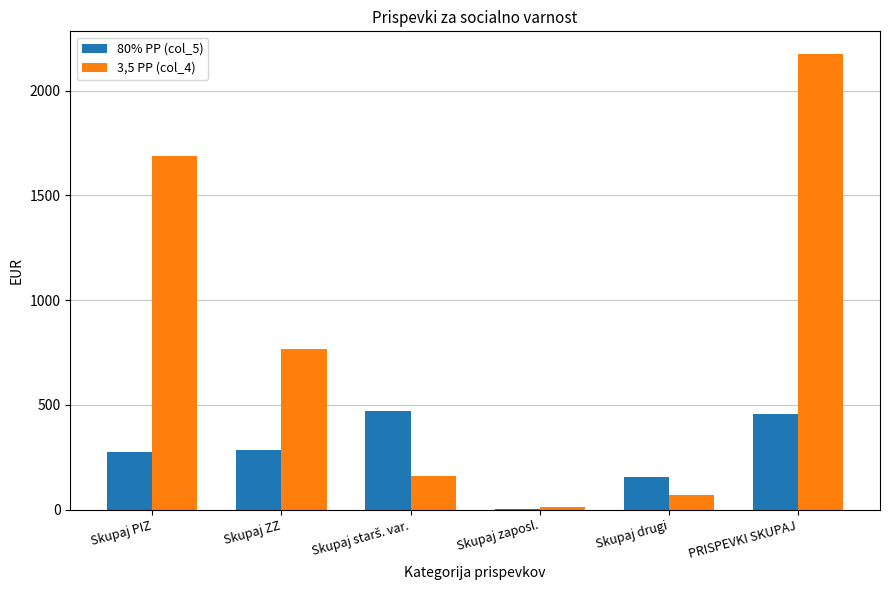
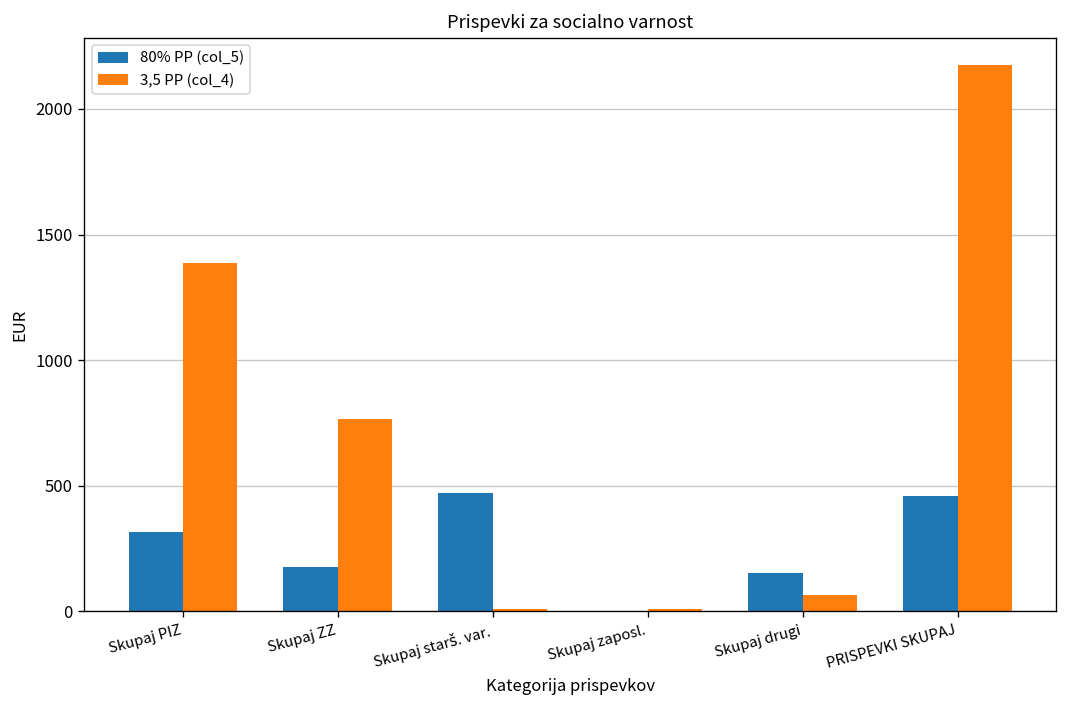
  {
    "80% PP (col_5)": {
-     "Skupaj PIZ": 270,
-     "Skupaj ZZ": 280,
+     "Skupaj PIZ": 320,
+     "Skupaj ZZ": 180,
      "Skupaj starš. var.": 470,
      "Skupaj drugi": 150,
      "PRISPEVKI SKUPAJ": 460
    },
    "3,5 PP (col_4)": {
-     "Skupaj PIZ": 1690,
+     "Skupaj PIZ": 1390,
      "Skupaj ZZ": 770,
-     "Skupaj starš. var.": 160,
+     "Skupaj starš. var.": 10,
      "Skupaj drugi": 70,
      "PRISPEVKI SKUPAJ": 2180
    }
  }
